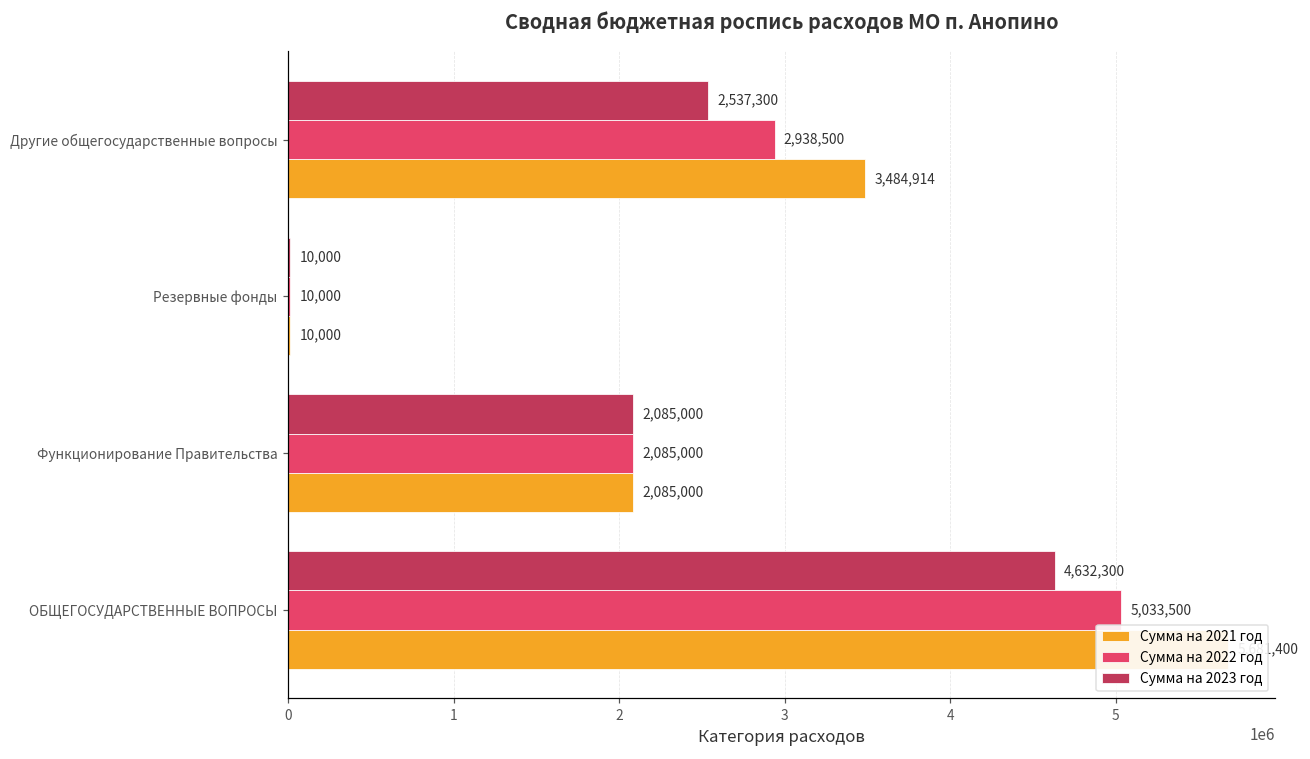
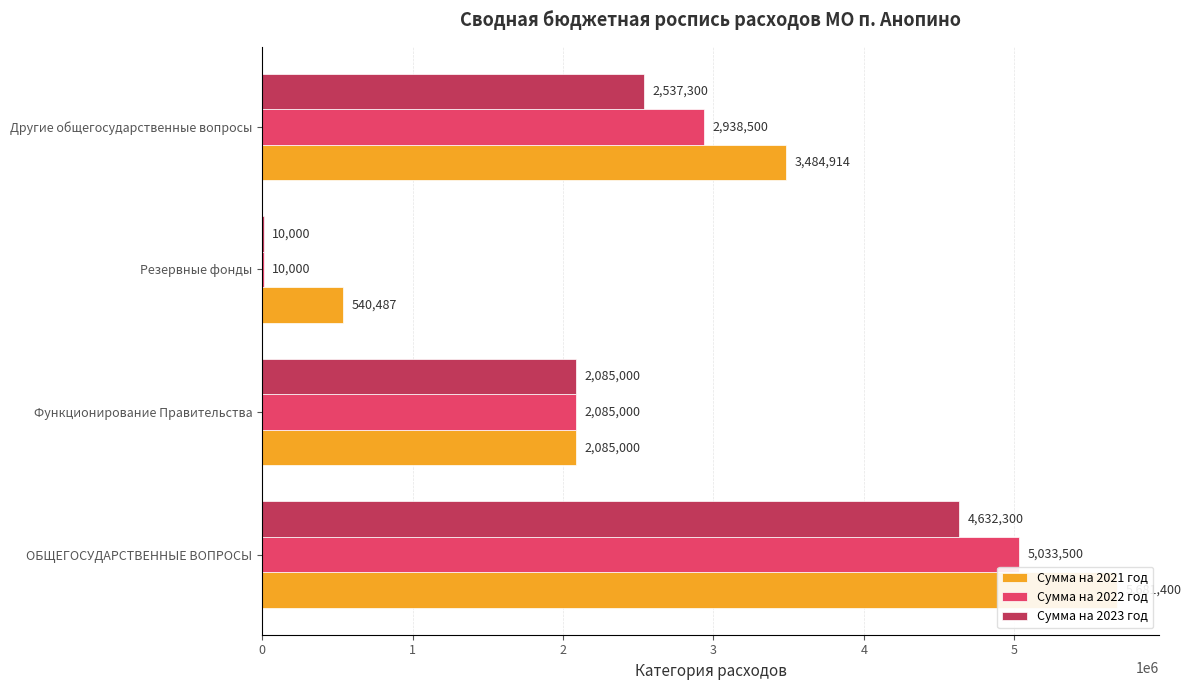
  {
    "Сумма на 2021 год": {
      "Другие общегосударственные вопросы": "3,484,914",
-     "Резервные фонды": "10,000",
+     "Резервные фонды": "540,487",
      "Функционирование Правительства": "2,085,000"
    }
  }
